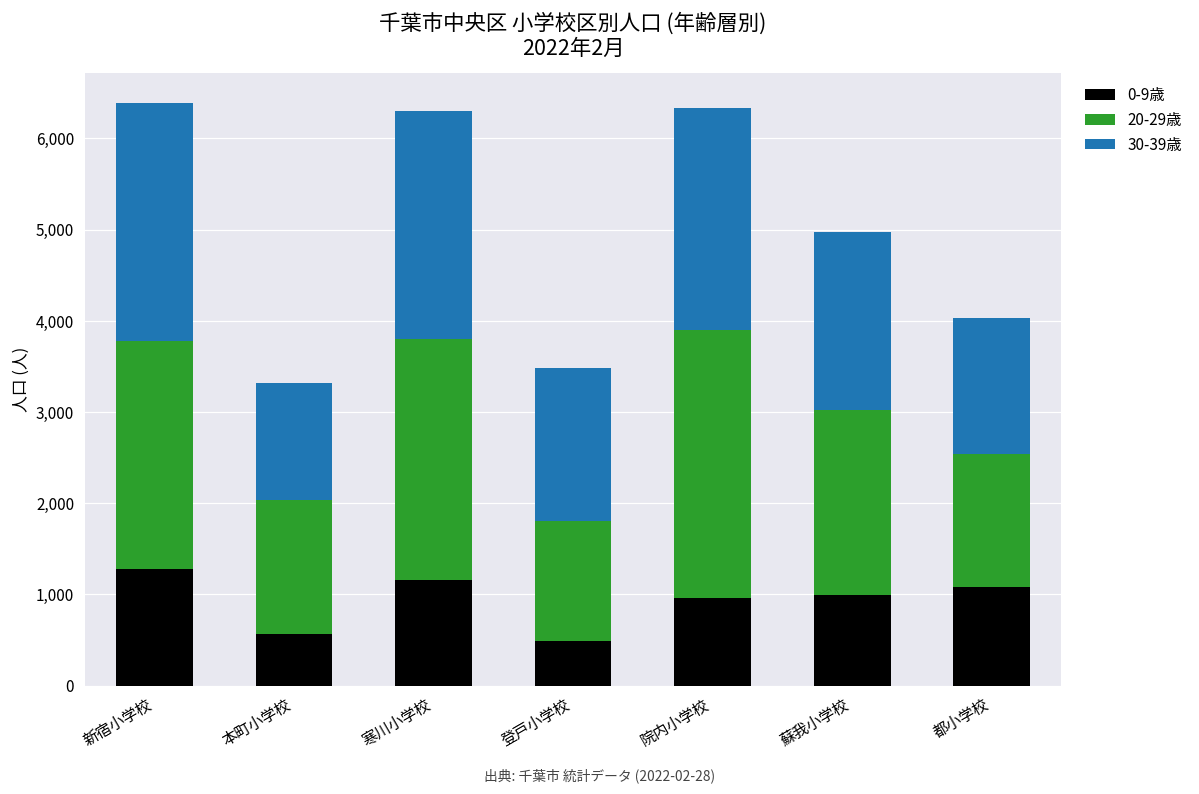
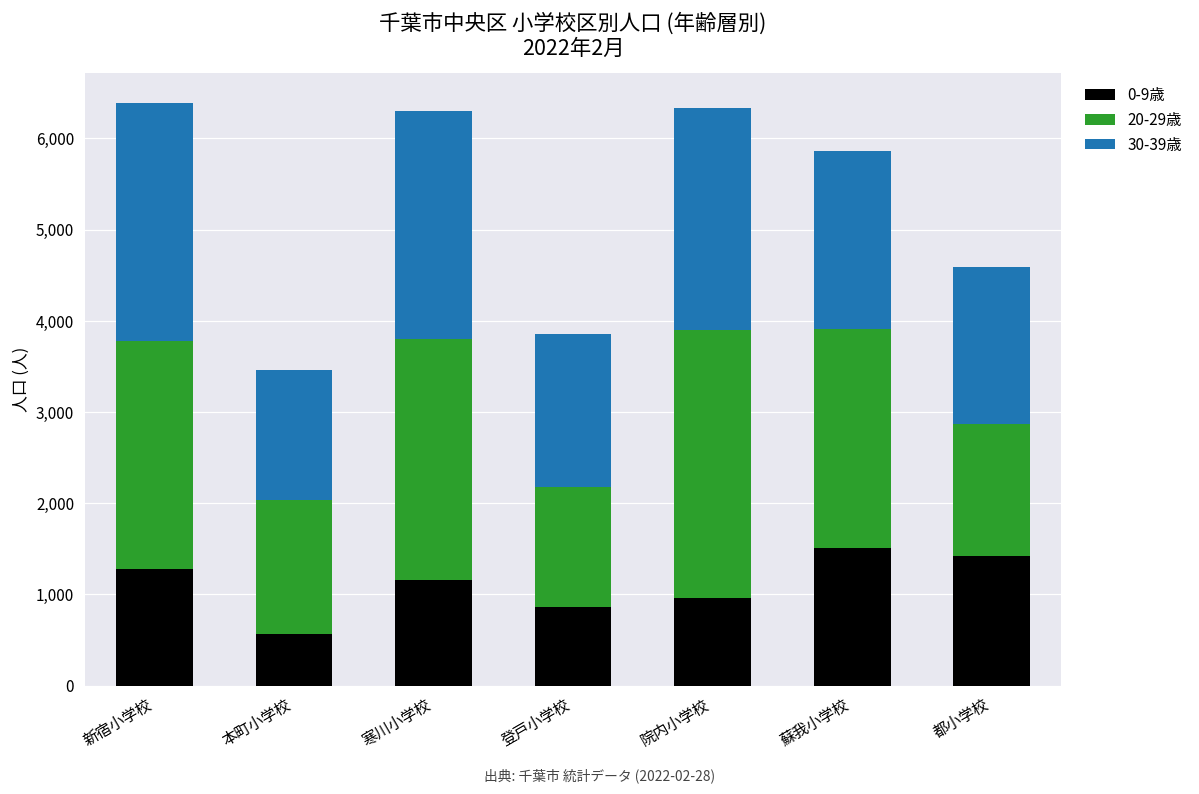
  {
    "0-9歳": {
      "新宿小学校": "1,300",
      "本町小学校": "600",
      "寒川小学校": "1,200",
-     "登戸小学校": "500",
+     "登戸小学校": "900",
      "院内小学校": "1,000",
-     "蘇我小学校": "1,000",
-     "都小学校": "1,100"
+     "蘇我小学校": "1,500",
+     "都小学校": "1,400"
    },
    "20-29歳": {
      "新宿小学校": "2,500",
      "本町小学校": "1,500",
      "寒川小学校": "2,600",
      "登戸小学校": "1,300",
      "院内小学校": "2,900",
-     "蘇我小学校": "2,000",
+     "蘇我小学校": "2,400",
      "都小学校": "1,500"
    },
    "30-39歳": {
      "新宿小学校": "2,600",
-     "本町小学校": "1,300",
+     "本町小学校": "1,400",
      "寒川小学校": "2,500",
      "登戸小学校": "1,700",
      "院内小学校": "2,400",
      "蘇我小学校": "2,000",
-     "都小学校": "1,500"
+     "都小学校": "1,700"
    }
  }
